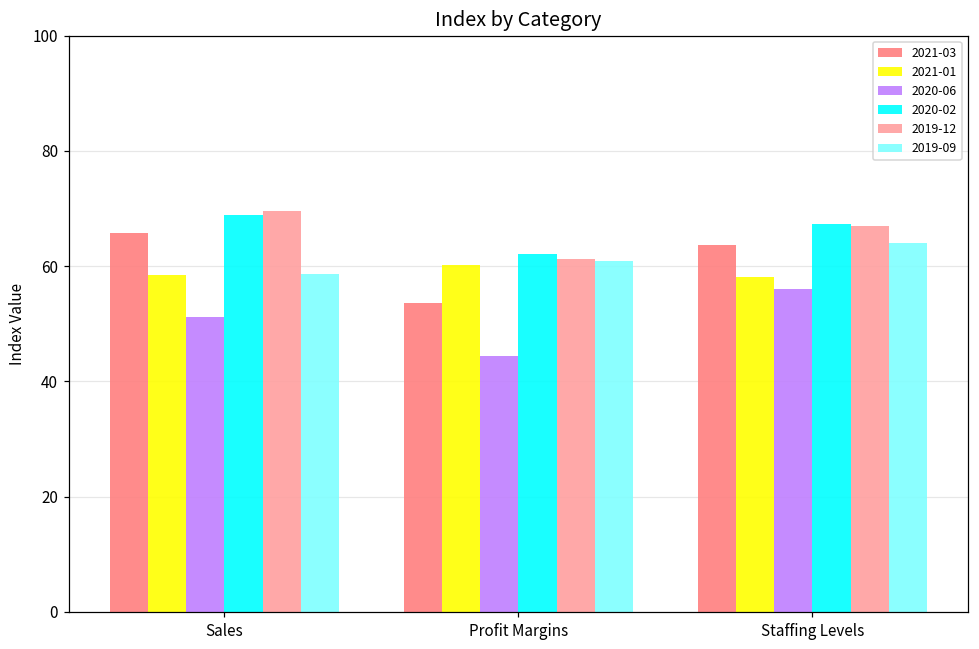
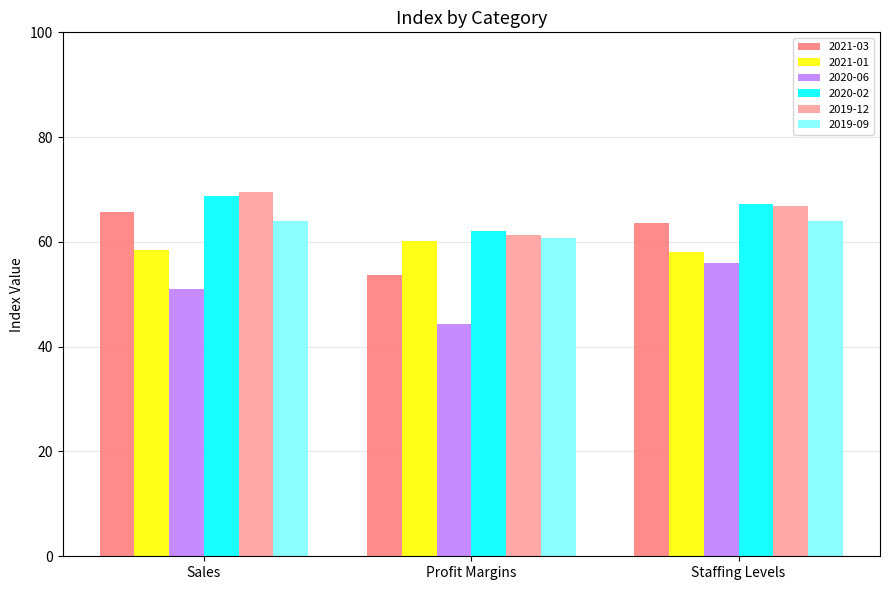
  {
    "2021-01": {
      "Sales": 58,
      "Profit Margins": 60,
      "Staffing Levels": 58
    },
    "2020-06": {
      "Sales": 51,
      "Profit Margins": 44,
      "Staffing Levels": 56
    },
    "2020-02": {
      "Sales": 69,
      "Profit Margins": 62,
      "Staffing Levels": 67
    },
    "2019-09": {
-     "Sales": 59,
+     "Sales": 64,
      "Profit Margins": 61,
      "Staffing Levels": 64
    }
  }
